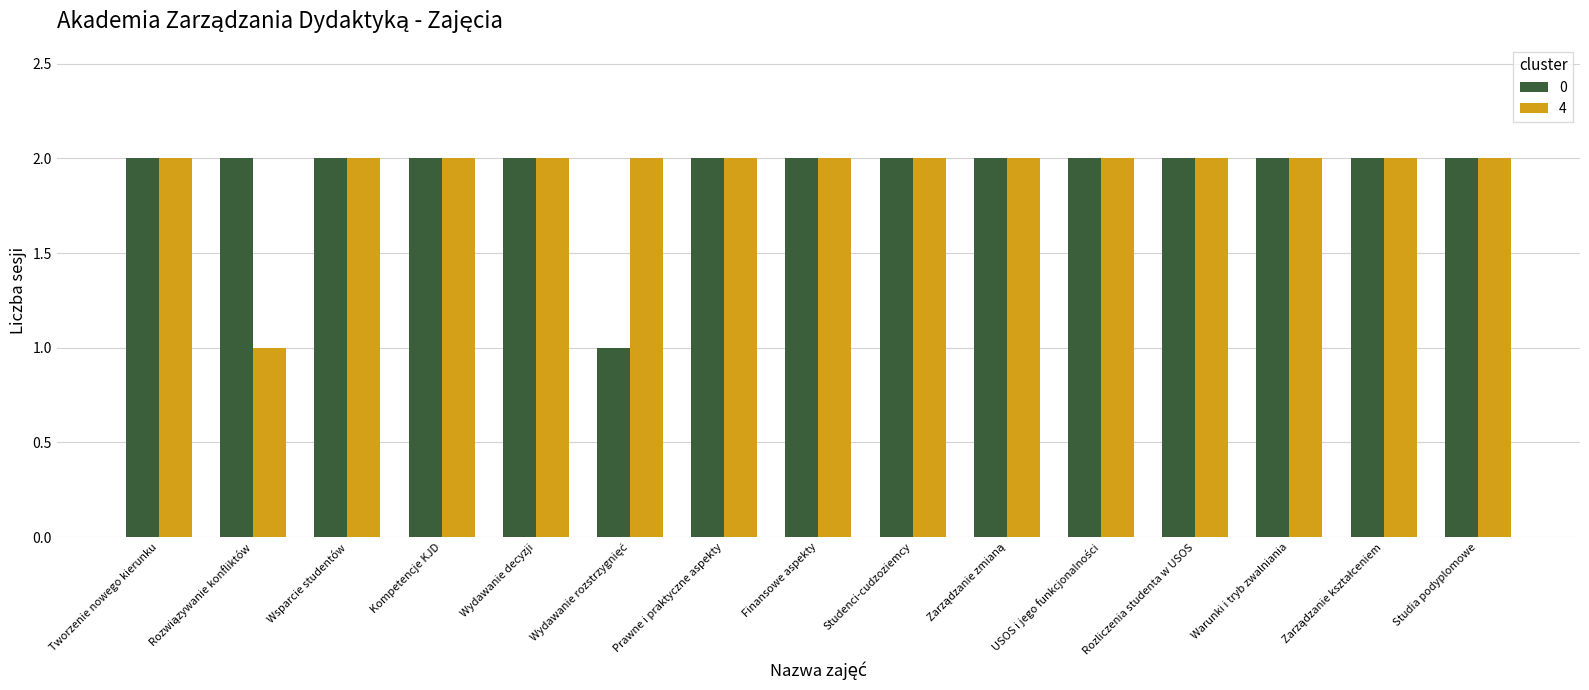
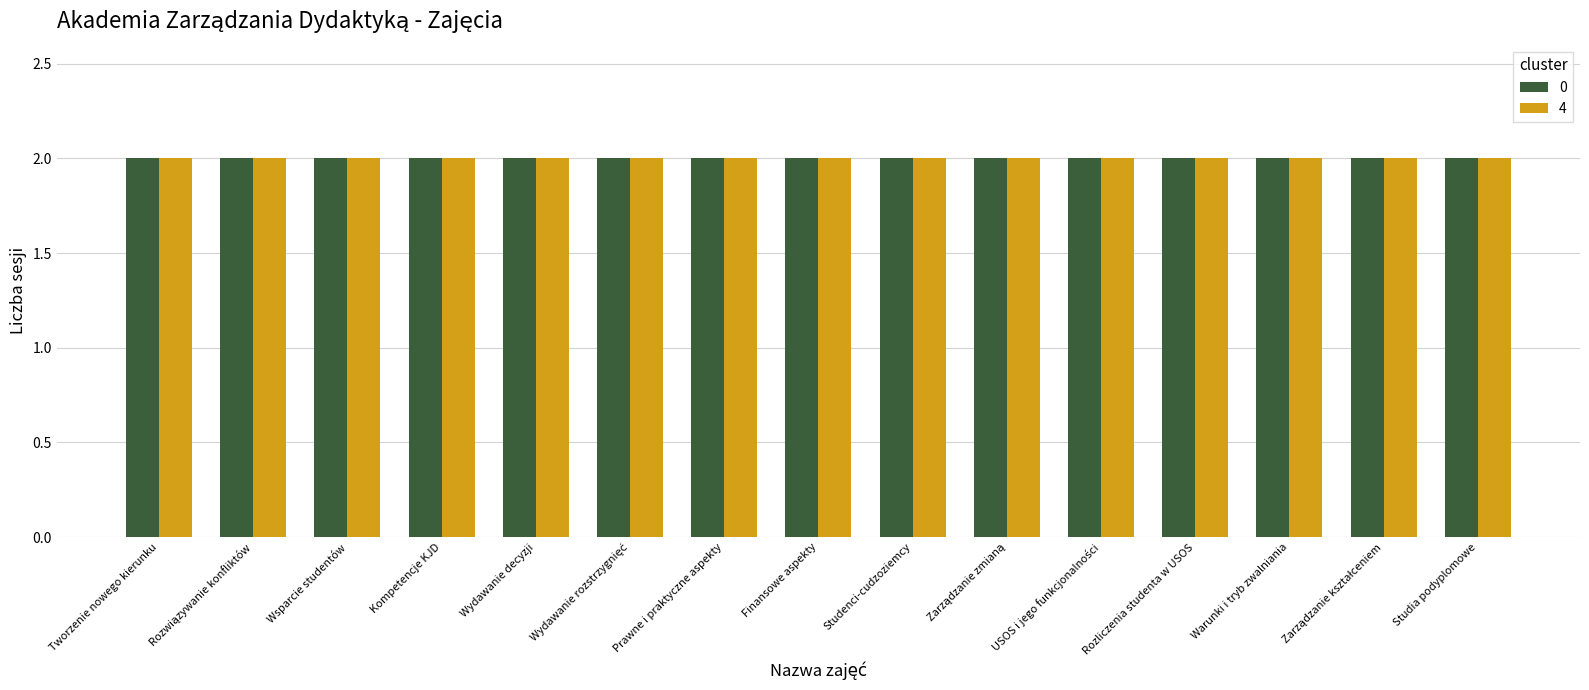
  {
    "0": {
      "Tworzenie nowego kierunku": 2,
      "Rozwiązywanie konfliktów": 2,
      "Wsparcie studentów": 2,
      "Kompetencje KJD": 2,
      "Wydawanie decyzji": 2,
-     "Wydawanie rozstrzygnięć": 1,
+     "Wydawanie rozstrzygnięć": 2,
      "Prawne i praktyczne aspekty": 2,
      "Finansowe aspekty": 2,
      "Studenci-cudzoziemcy": 2,
      "Zarządzanie zmianą": 2,
      "USOS i jego funkcjonalności": 2,
      "Rozliczenia studenta w USOS": 2,
      "Warunki i tryb zwalniania": 2,
      "Zarządzanie kształceniem": 2,
      "Studia podyplomowe": 2
    },
    "4": {
      "Tworzenie nowego kierunku": 2,
-     "Rozwiązywanie konfliktów": 1,
+     "Rozwiązywanie konfliktów": 2,
      "Wsparcie studentów": 2,
      "Kompetencje KJD": 2,
      "Wydawanie decyzji": 2,
      "Wydawanie rozstrzygnięć": 2,
      "Prawne i praktyczne aspekty": 2,
      "Finansowe aspekty": 2,
      "Studenci-cudzoziemcy": 2,
      "Zarządzanie zmianą": 2,
      "USOS i jego funkcjonalności": 2,
      "Rozliczenia studenta w USOS": 2,
      "Warunki i tryb zwalniania": 2,
      "Zarządzanie kształceniem": 2,
      "Studia podyplomowe": 2
    }
  }
